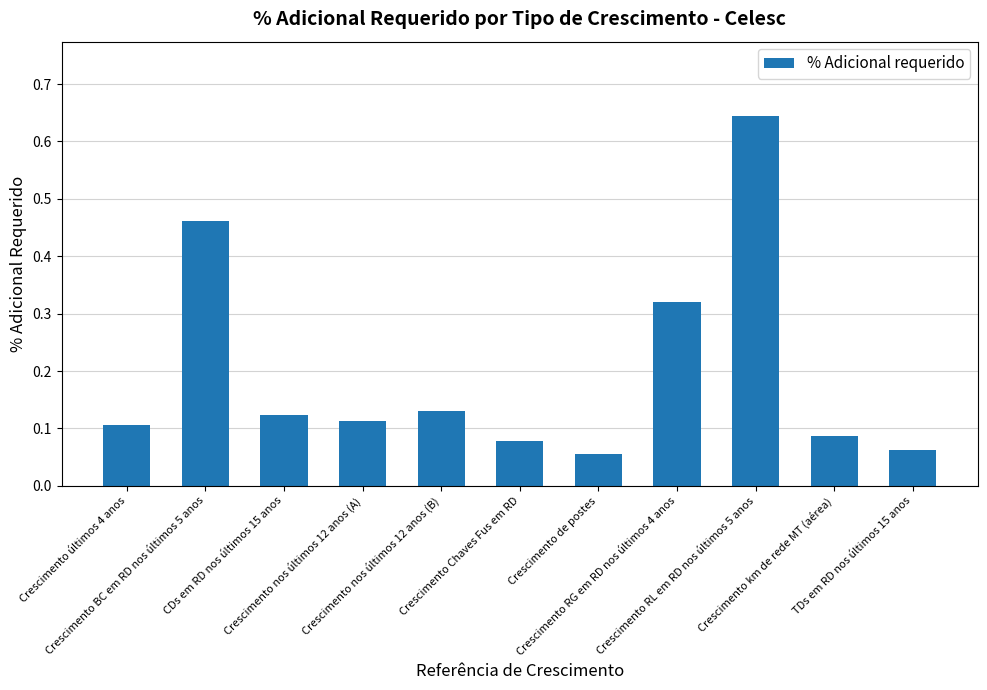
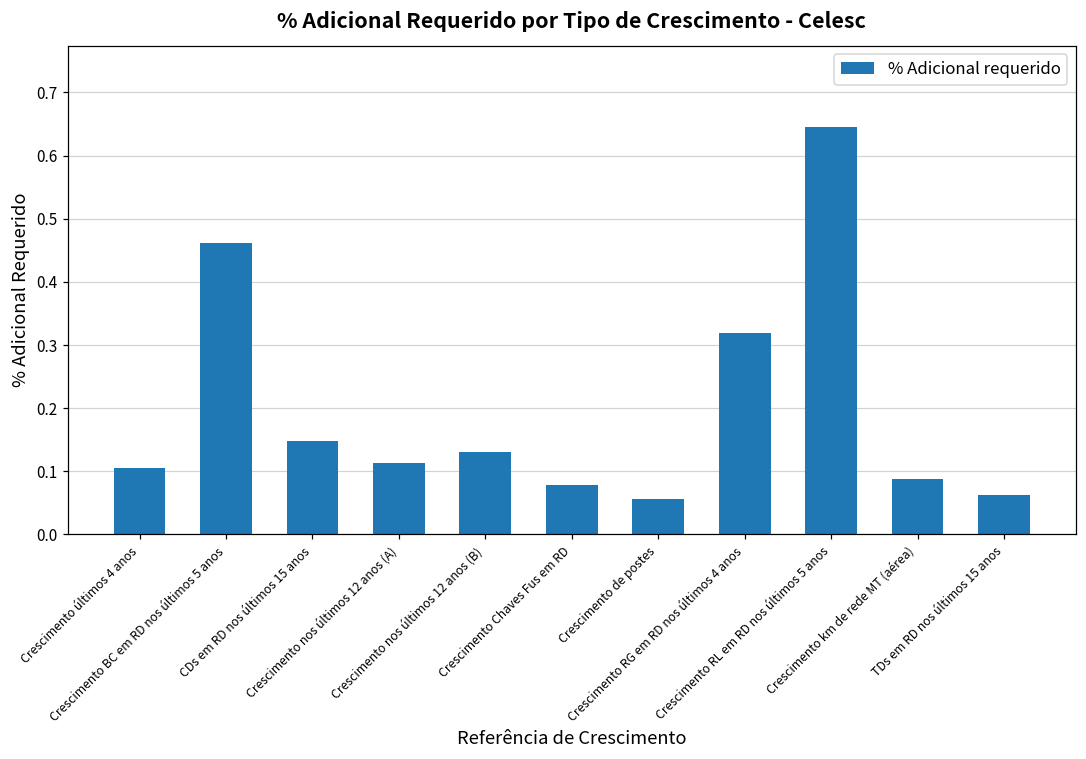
  {
    "Crescimento últimos 4 anos": 0.11,
    "Crescimento BC em RD nos últimos 5 anos": 0.46,
-   "CDs em RD nos últimos 15 anos": 0.12,
+   "CDs em RD nos últimos 15 anos": 0.15,
    "Crescimento nos últimos 12 anos (A)": 0.11,
    "Crescimento nos últimos 12 anos (B)": 0.13,
    "Crescimento Chaves Fus em RD": 0.08,
    "Crescimento de postes": 0.06,
    "Crescimento RG em RD nos últimos 4 anos": 0.32,
    "Crescimento RL em RD nos últimos 5 anos": 0.64,
    "Crescimento km de rede MT (aérea)": 0.09,
    "TDs em RD nos últimos 15 anos": 0.06
  }
